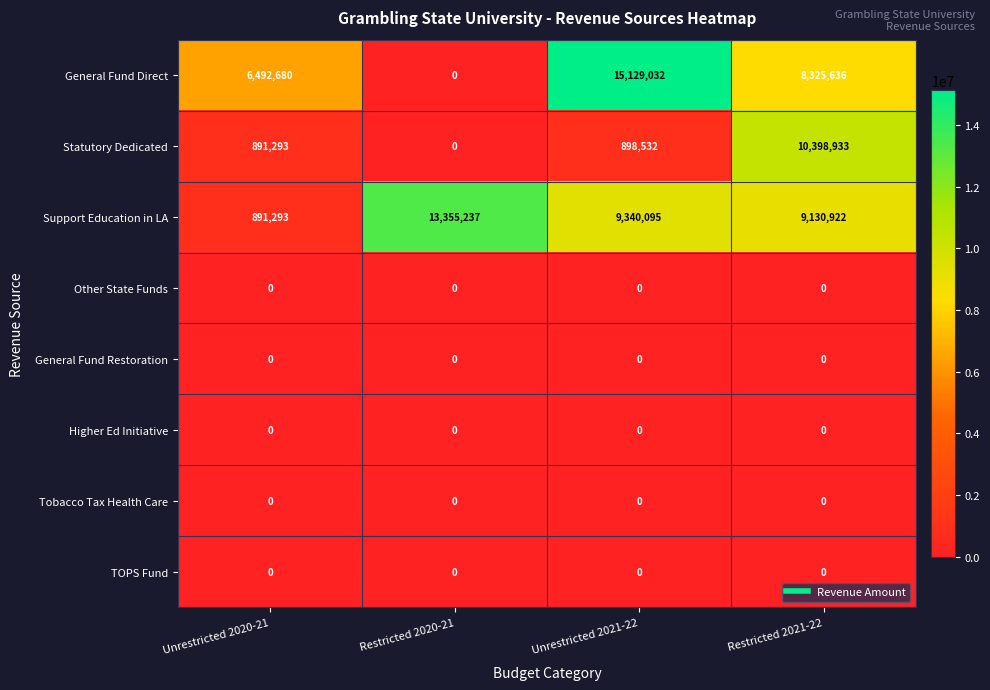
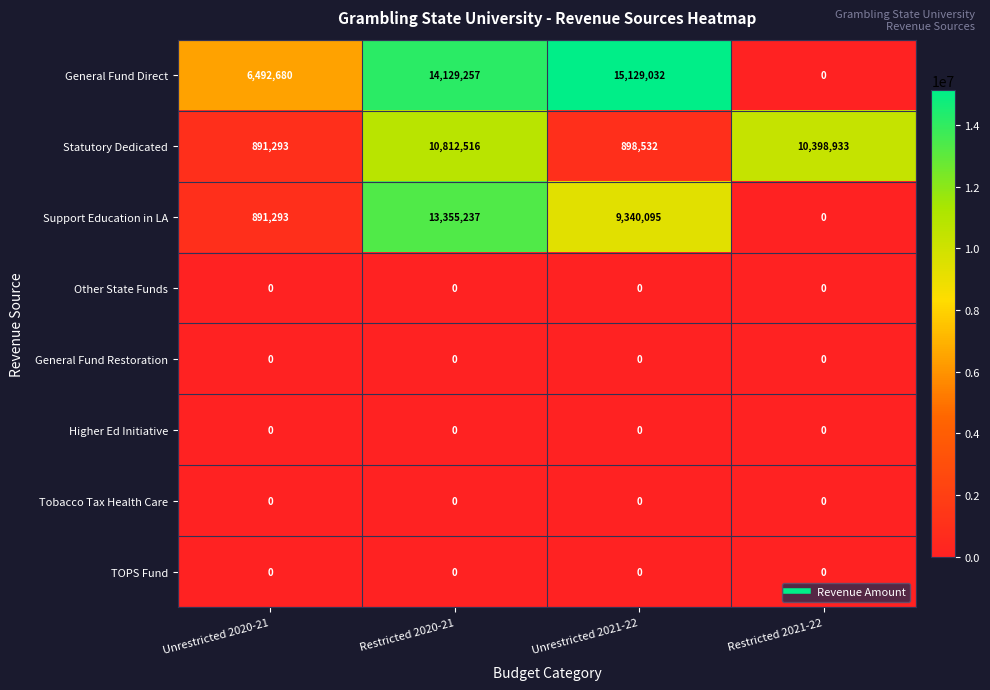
  {
    "General Fund Direct": {
      "Unrestricted 2020-21": "6,492,680",
-     "Restricted 2020-21": "0",
+     "Restricted 2020-21": "14,129,257",
      "Unrestricted 2021-22": "15,129,032",
-     "Restricted 2021-22": "8,325,636"
+     "Restricted 2021-22": "0"
    },
    "Statutory Dedicated": {
      "Unrestricted 2020-21": "891,293",
-     "Restricted 2020-21": "0",
+     "Restricted 2020-21": "10,812,516",
      "Unrestricted 2021-22": "898,532",
      "Restricted 2021-22": "10,398,933"
    },
    "Support Education in LA": {
      "Unrestricted 2020-21": "891,293",
      "Restricted 2020-21": "13,355,237",
      "Unrestricted 2021-22": "9,340,095",
-     "Restricted 2021-22": "9,130,922"
+     "Restricted 2021-22": "0"
    },
    "Other State Funds": {
      "Unrestricted 2020-21": "0",
      "Restricted 2020-21": "0",
      "Unrestricted 2021-22": "0",
      "Restricted 2021-22": "0"
    },
    "General Fund Restoration": {
      "Unrestricted 2020-21": "0",
      "Restricted 2020-21": "0",
      "Unrestricted 2021-22": "0",
      "Restricted 2021-22": "0"
    },
    "Higher Ed Initiative": {
      "Unrestricted 2020-21": "0",
      "Restricted 2020-21": "0",
      "Unrestricted 2021-22": "0",
      "Restricted 2021-22": "0"
    },
    "Tobacco Tax Health Care": {
      "Unrestricted 2020-21": "0",
      "Restricted 2020-21": "0",
      "Unrestricted 2021-22": "0",
      "Restricted 2021-22": "0"
    },
    "TOPS Fund": {
      "Unrestricted 2020-21": "0",
      "Restricted 2020-21": "0",
      "Unrestricted 2021-22": "0",
      "Restricted 2021-22": "0"
    }
  }
